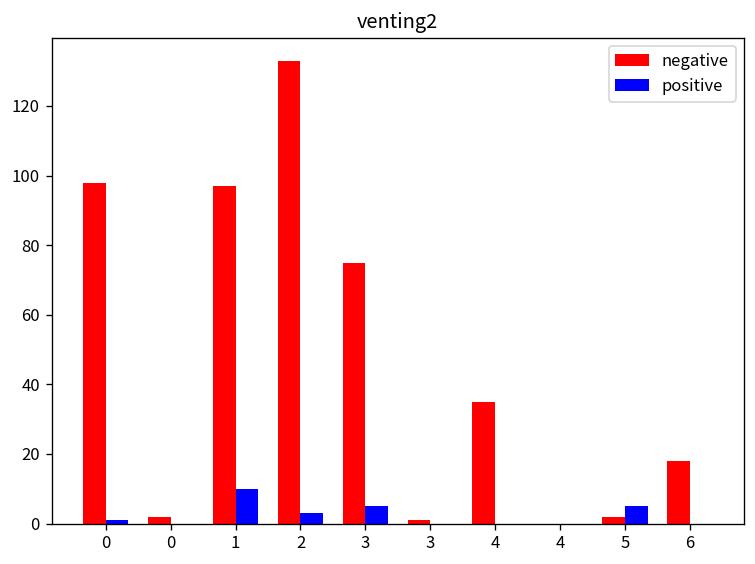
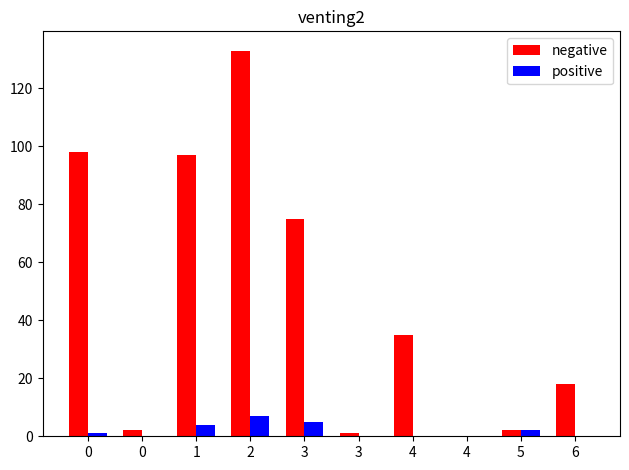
  {
    "negative": {
      "1": 97,
      "2": 133,
      "5": 2,
      "6": 18
    },
    "positive": {
-     "1": 10,
-     "2": 3,
-     "5": 5,
+     "1": 4,
+     "2": 7,
+     "5": 2,
      "6": 0
    }
  }
